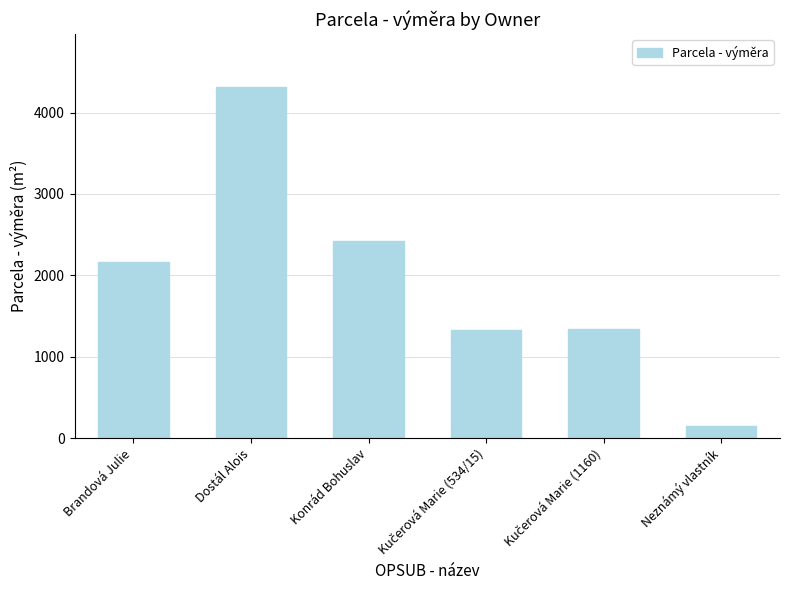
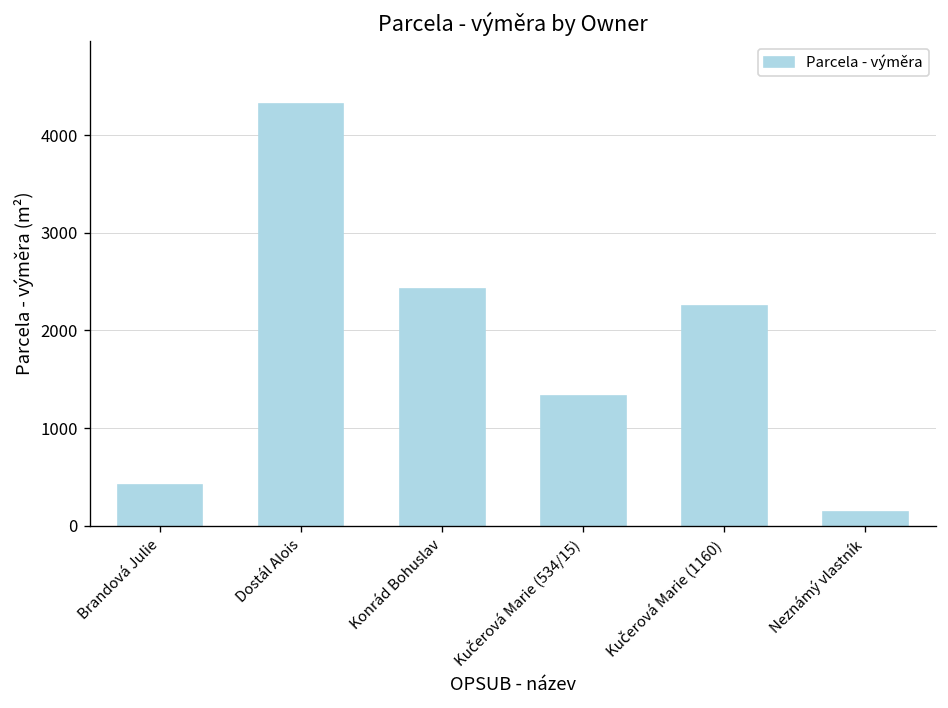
  {
-   "Brandová Julie": 2200,
+   "Brandová Julie": 400,
    "Dostál Alois": 4300,
    "Konrád Bohuslav": 2400,
    "Kučerová Marie (534/15)": 1300,
-   "Kučerová Marie (1160)": 1300,
+   "Kučerová Marie (1160)": 2300,
    "Neznámý vlastník": 100
  }
